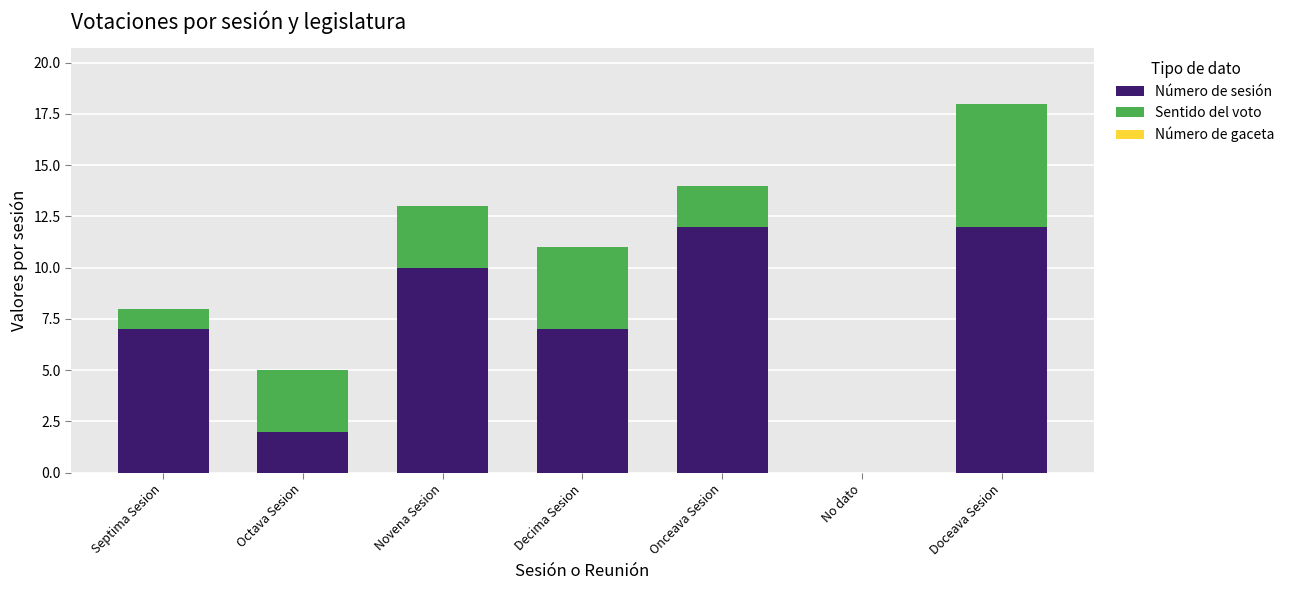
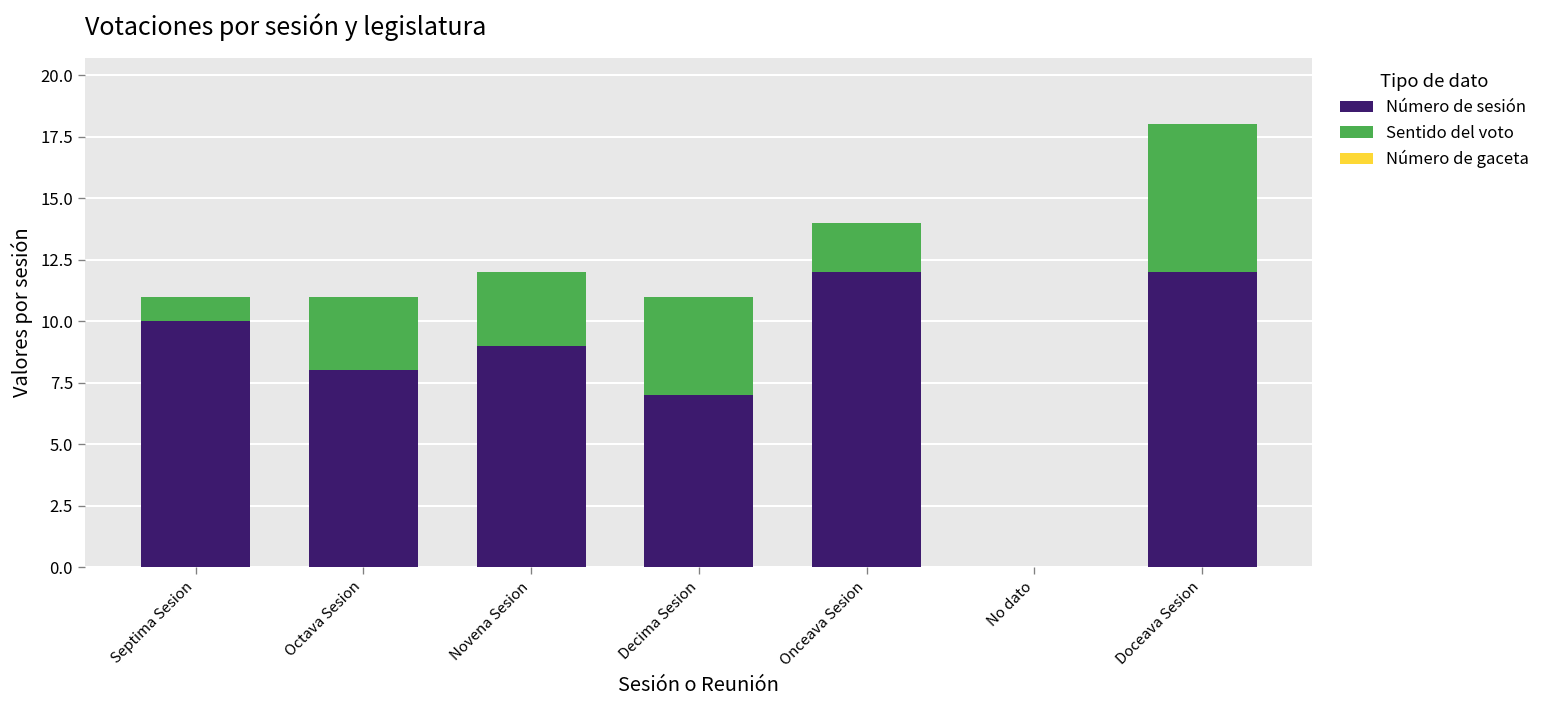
  {
    "Número de sesión": {
-     "Septima Sesion": 7,
-     "Octava Sesion": 2,
-     "Novena Sesion": 10,
+     "Septima Sesion": 10,
+     "Octava Sesion": 8,
+     "Novena Sesion": 9,
      "Decima Sesion": 7,
      "Onceava Sesion": 12,
      "No dato": 0,
      "Doceava Sesion": 12
    },
    "Número de gaceta": {
      "No dato": 0
    }
  }
